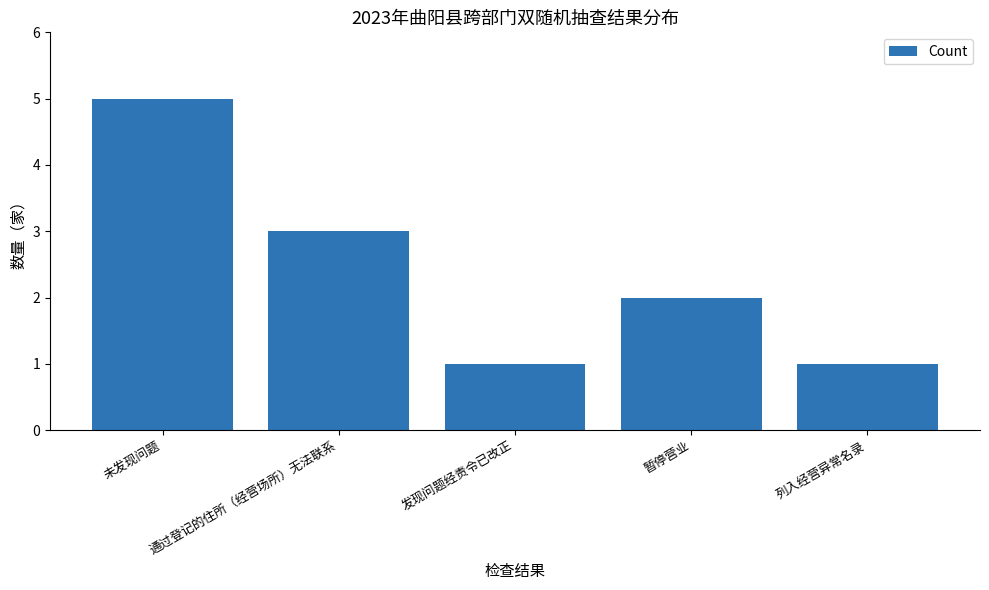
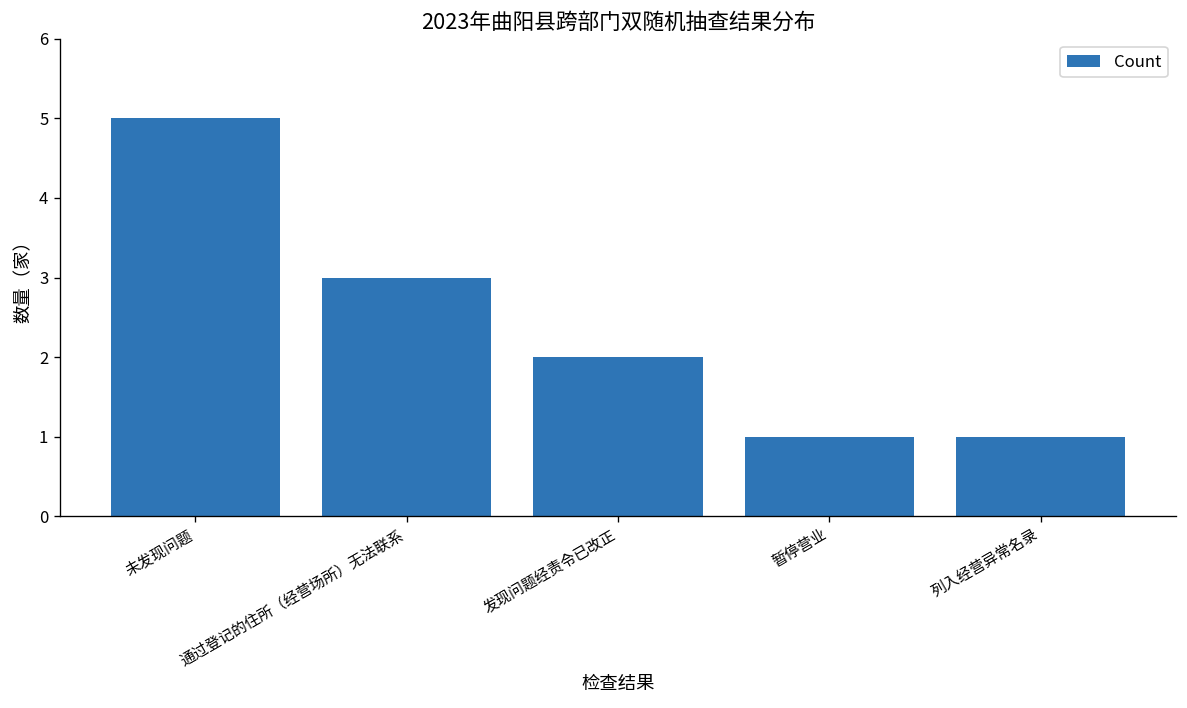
  {
    "未发现问题": 5,
    "通过登记的住所（经营场所）无法联系": 3,
-   "发现问题经责令已改正": 1,
-   "暂停营业": 2,
+   "发现问题经责令已改正": 2,
+   "暂停营业": 1,
    "列入经营异常名录": 1
  }
